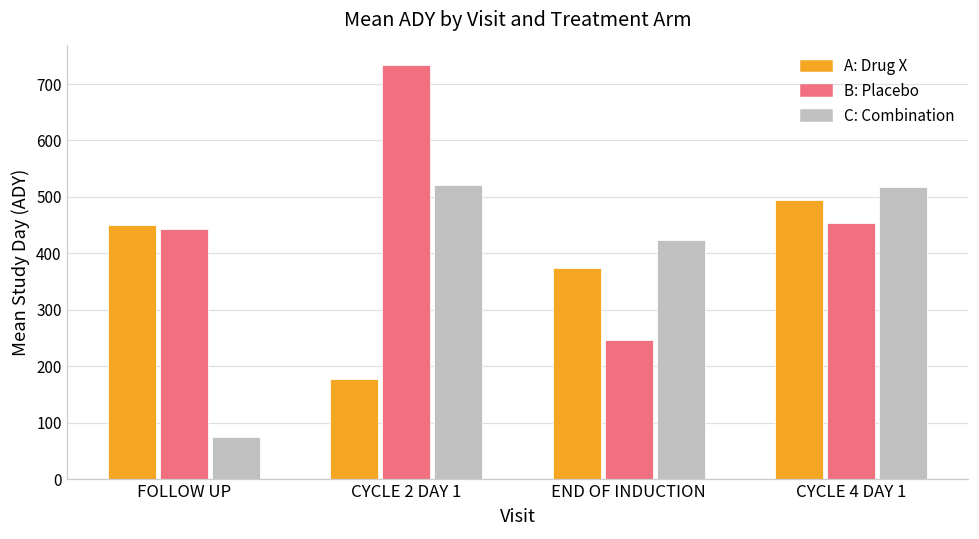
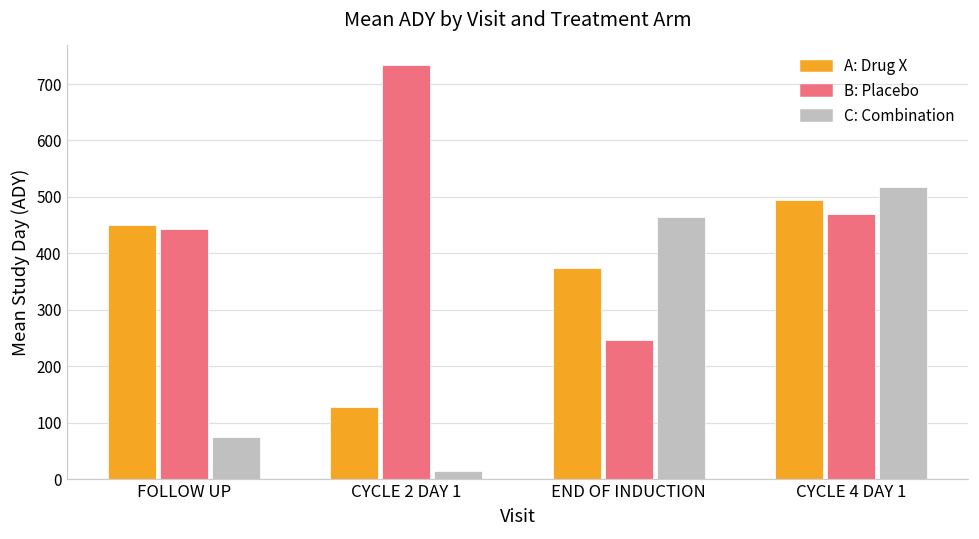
  {
    "A: Drug X": {
      "FOLLOW UP": 450,
-     "CYCLE 2 DAY 1": 180,
+     "CYCLE 2 DAY 1": 130,
      "END OF INDUCTION": 370,
      "CYCLE 4 DAY 1": 490
    },
    "B: Placebo": {
      "FOLLOW UP": 440,
      "CYCLE 2 DAY 1": 730,
      "END OF INDUCTION": 250,
-     "CYCLE 4 DAY 1": 450
+     "CYCLE 4 DAY 1": 470
    },
    "C: Combination": {
      "FOLLOW UP": 70,
-     "CYCLE 2 DAY 1": 520,
-     "END OF INDUCTION": 420,
+     "CYCLE 2 DAY 1": 10,
+     "END OF INDUCTION": 470,
      "CYCLE 4 DAY 1": 520
    }
  }
